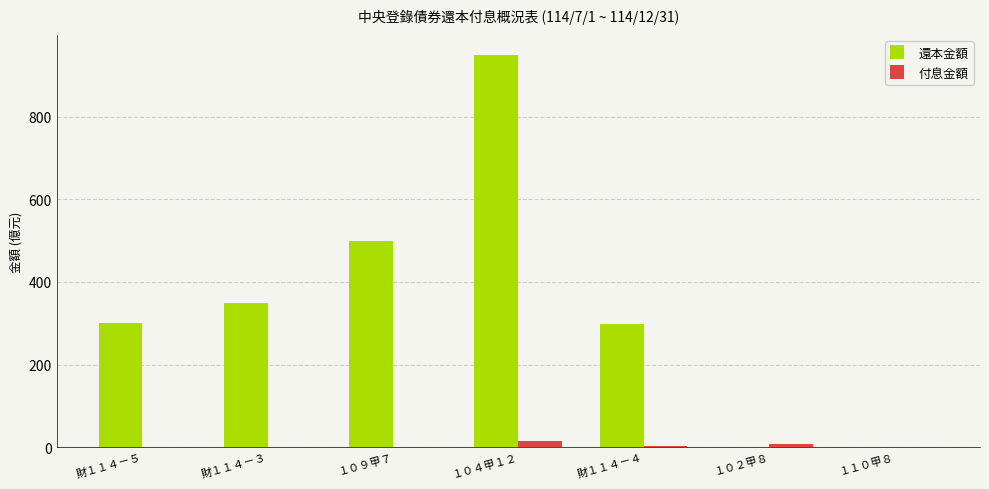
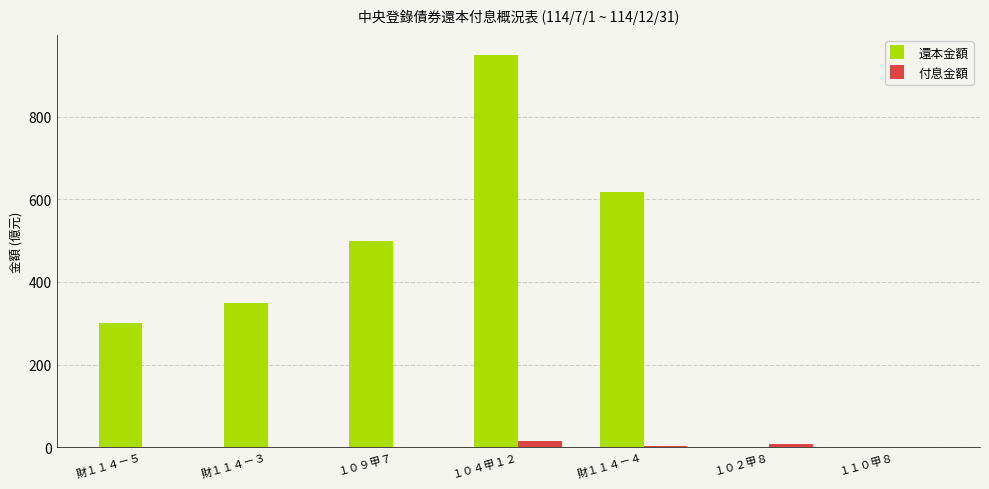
  {
    "還本金額": {
      "財１１４－５": 300,
      "財１１４－３": 350,
      "１０９甲７": 500,
      "１０４甲１２": 950,
-     "財１１４－４": 300,
+     "財１１４－４": 620,
      "１０２甲８": 0,
      "１１０甲８": 0
    },
    "付息金額": {
      "１０４甲１２": 10,
      "１０２甲８": 10
    }
  }
